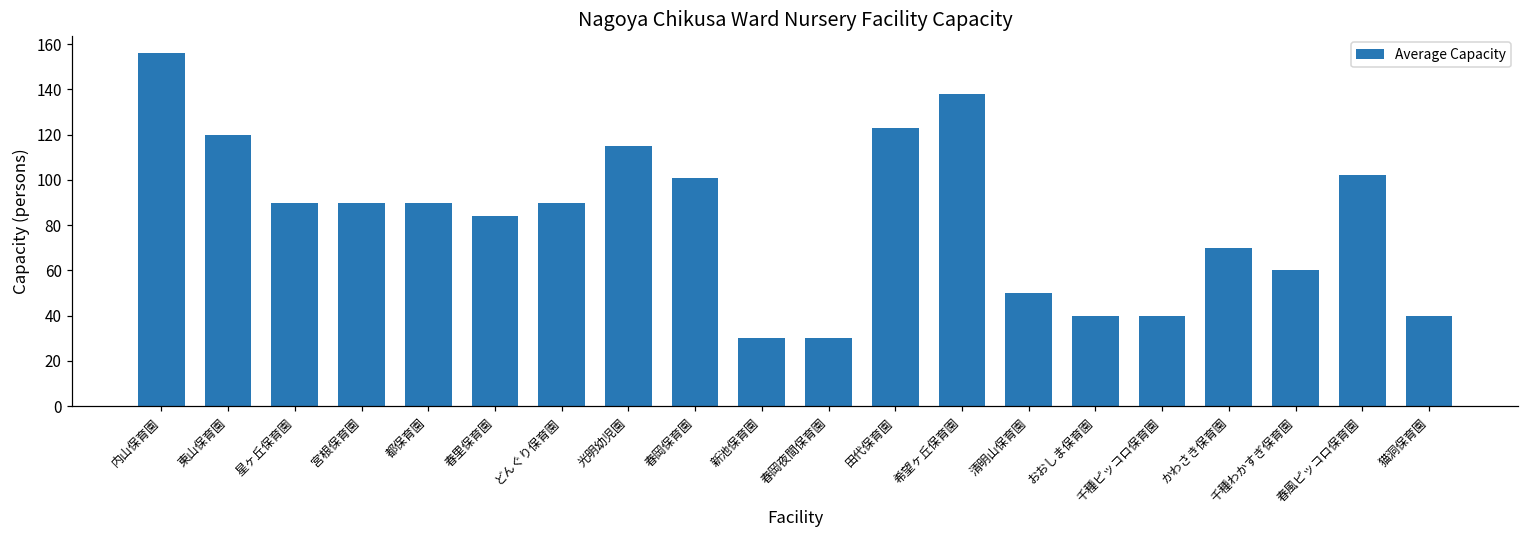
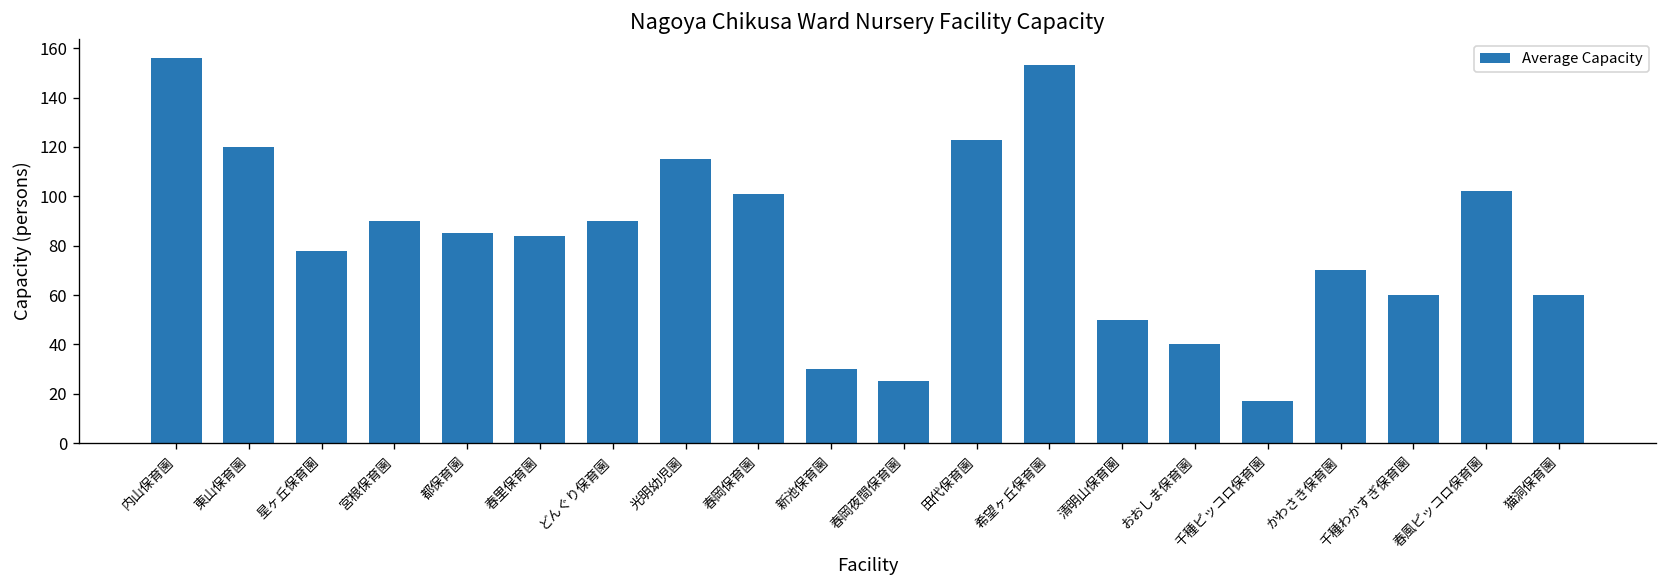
  {
    "内山保育園": 156,
    "東山保育園": 120,
-   "星ヶ丘保育園": 90,
+   "星ヶ丘保育園": 78,
    "宮根保育園": 90,
-   "都保育園": 90,
+   "都保育園": 85,
    "春里保育園": 84,
    "どんぐり保育園": 90,
    "光明幼児園": 115,
    "春岡保育園": 101,
    "新池保育園": 30,
-   "春岡夜間保育園": 30,
+   "春岡夜間保育園": 25,
    "田代保育園": 123,
-   "希望ヶ丘保育園": 138,
+   "希望ヶ丘保育園": 153,
    "清明山保育園": 50,
    "おおしま保育園": 40,
-   "千種ピッコロ保育園": 40,
+   "千種ピッコロ保育園": 17,
    "かわさき保育園": 70,
    "千種わかすぎ保育園": 60,
    "春風ピッコロ保育園": 102,
-   "猫洞保育園": 40
+   "猫洞保育園": 60
  }
